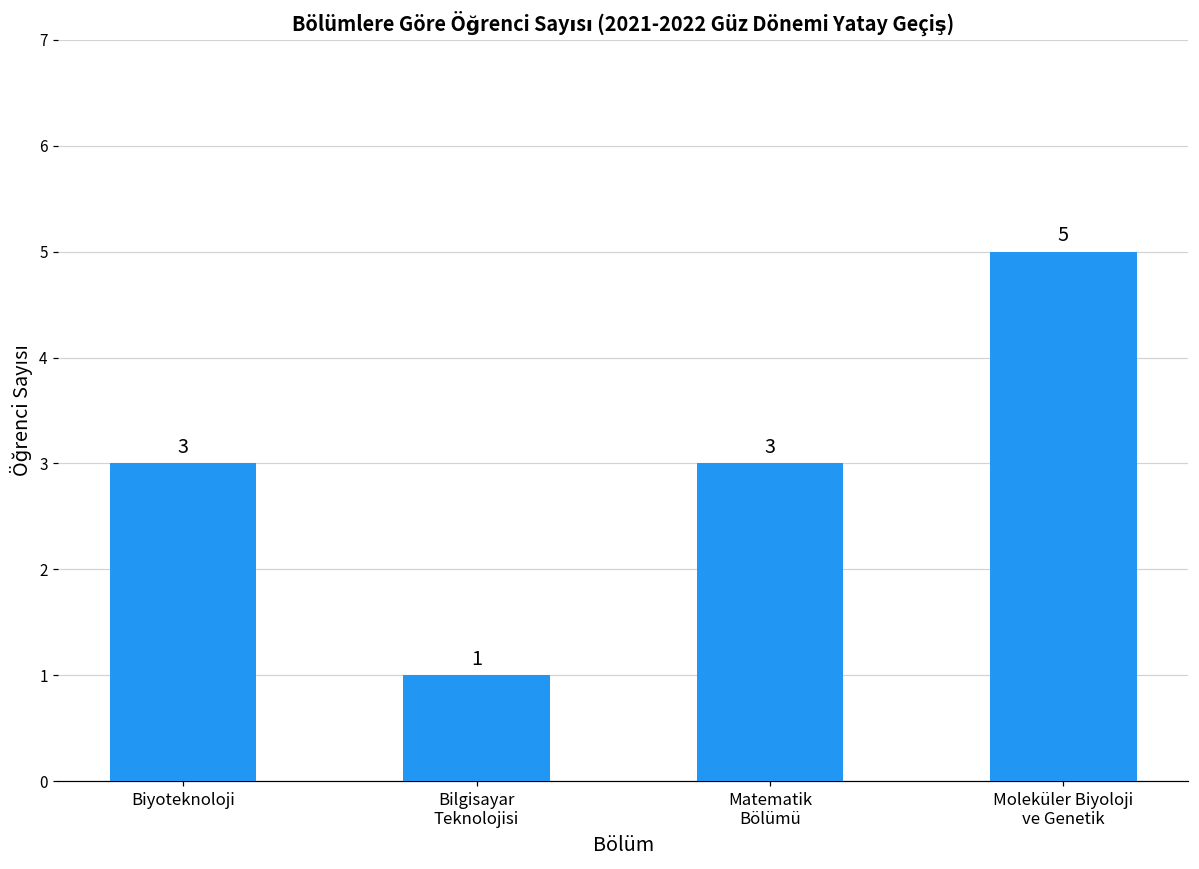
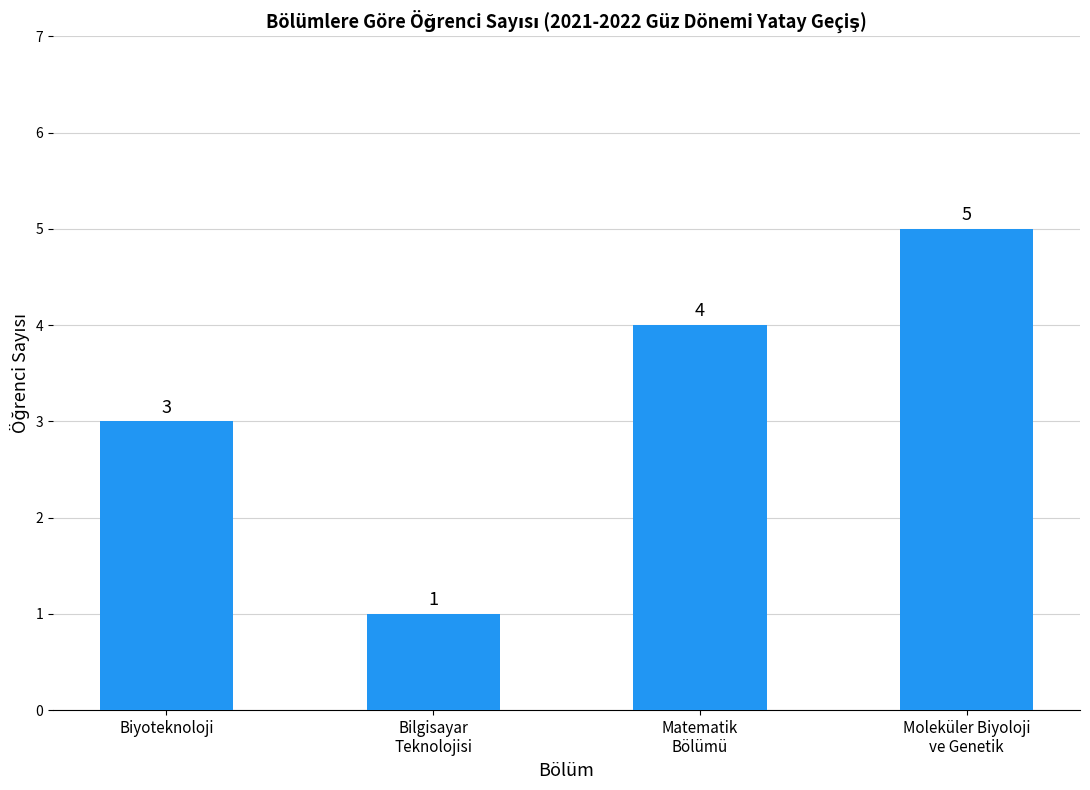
  {
    "Biyoteknoloji": 3,
    "Bilgisayar Teknolojisi": 1,
-   "Matematik Bölümü": 3,
+   "Matematik Bölümü": 4,
    "Moleküler Biyoloji ve Genetik": 5
  }
